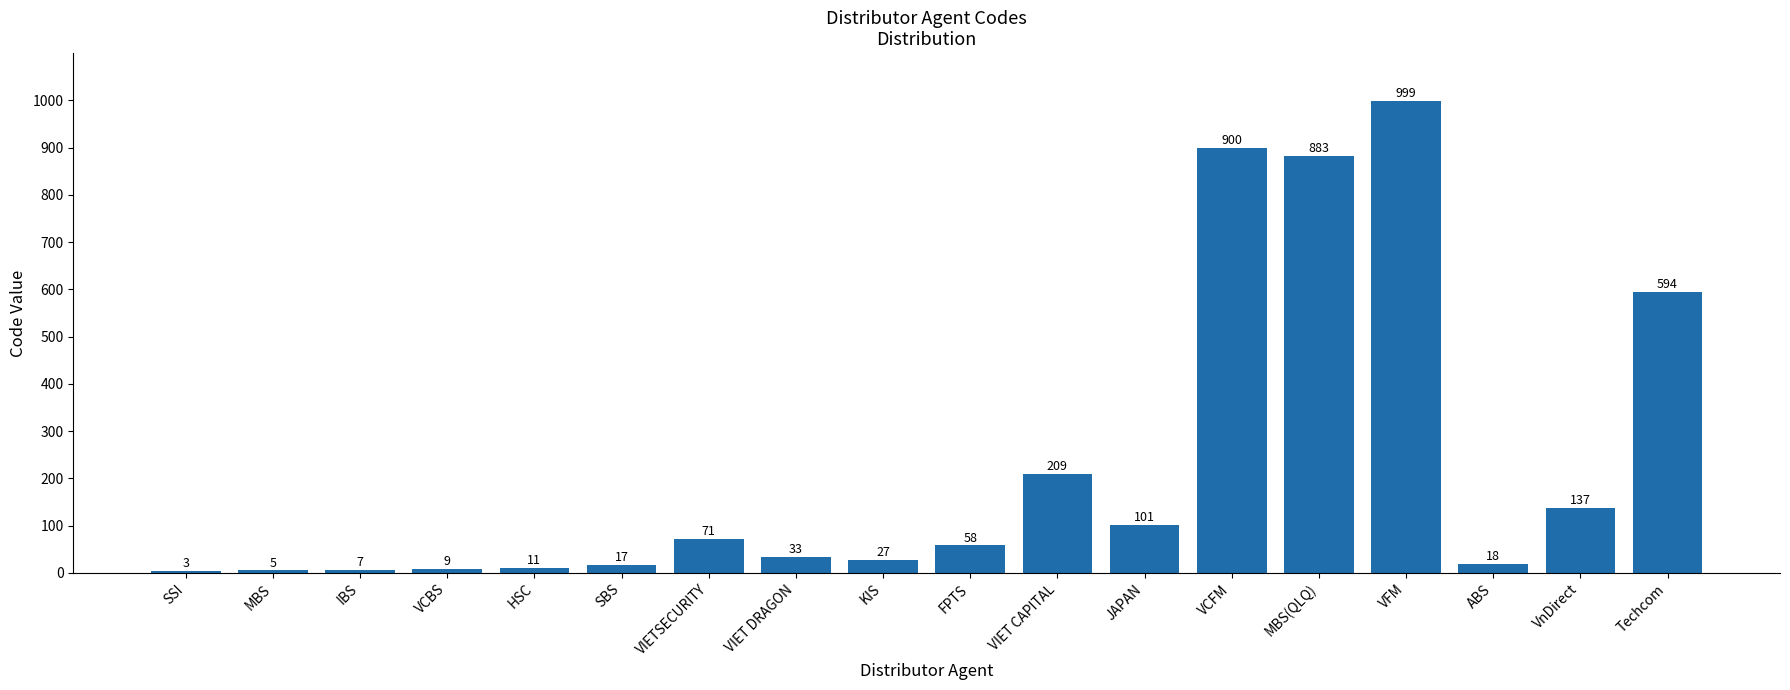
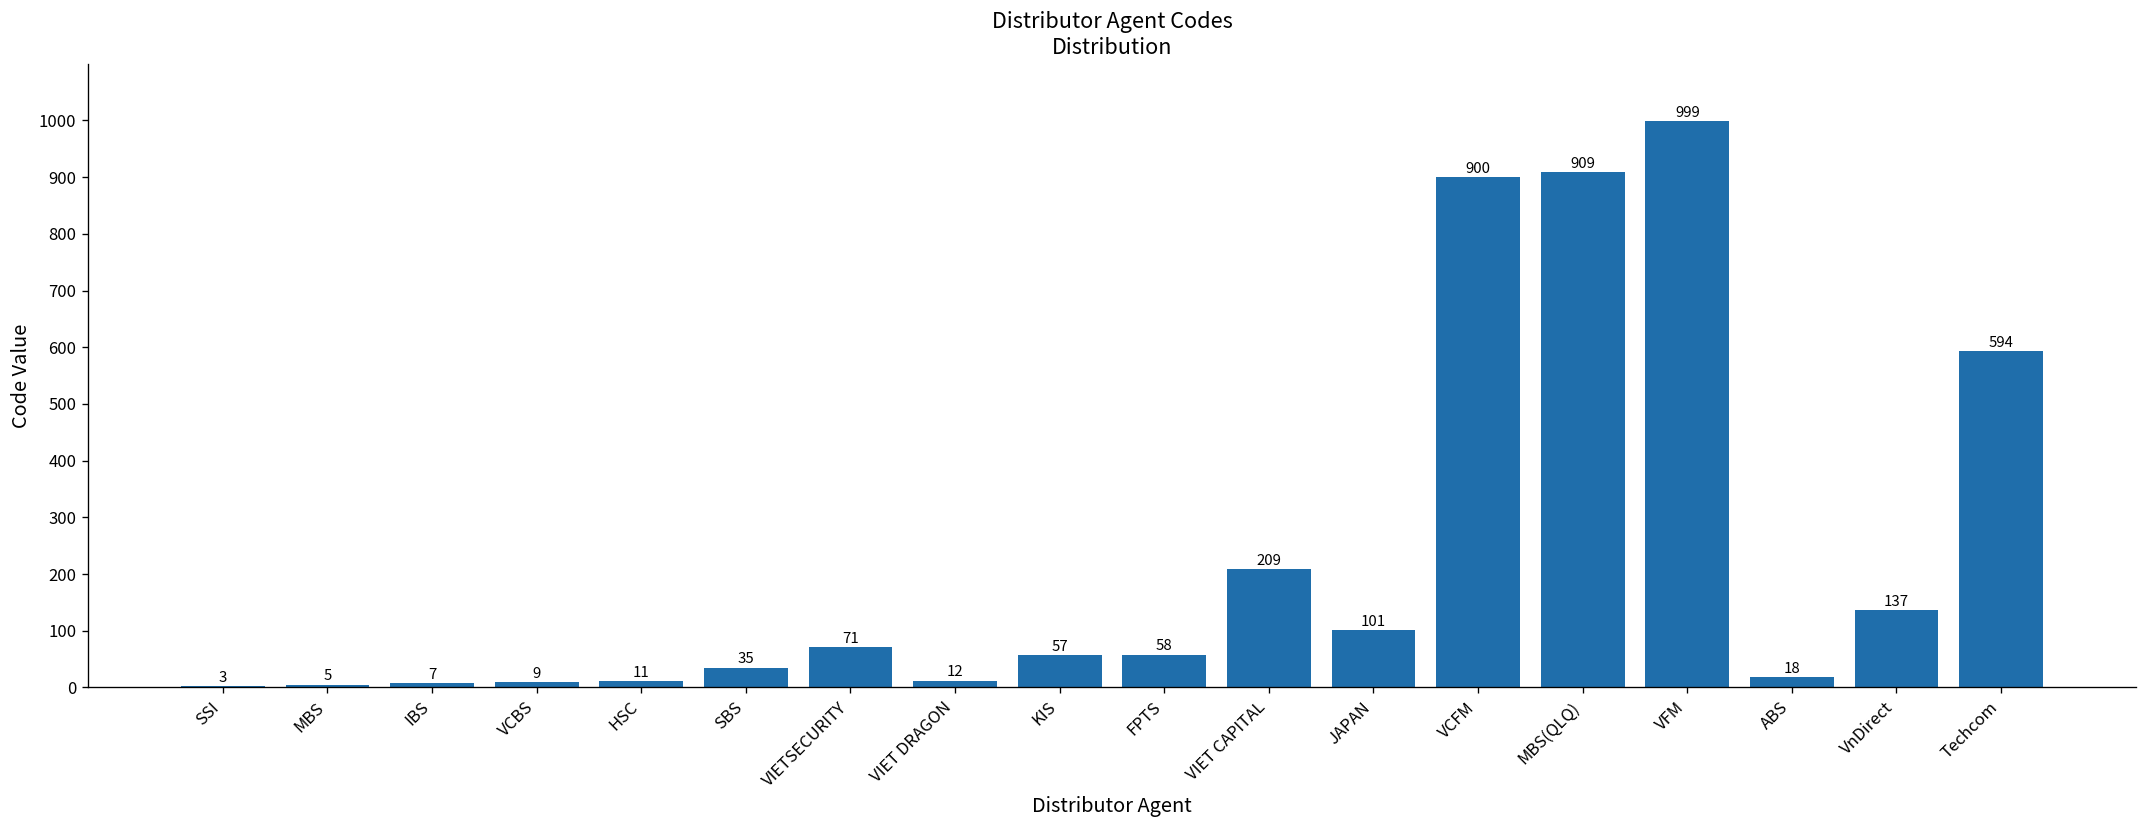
  {
    "SSI": 3,
    "MBS": 5,
    "IBS": 7,
    "VCBS": 9,
    "HSC": 11,
-   "SBS": 17,
+   "SBS": 35,
    "VIETSECURITY": 71,
-   "VIET DRAGON": 33,
-   "KIS": 27,
+   "VIET DRAGON": 12,
+   "KIS": 57,
    "FPTS": 58,
    "VIET CAPITAL": 209,
    "JAPAN": 101,
    "VCFM": 900,
-   "MBS(QLQ)": 883,
+   "MBS(QLQ)": 909,
    "VFM": 999,
    "ABS": 18,
    "VnDirect": 137,
    "Techcom": 594
  }
